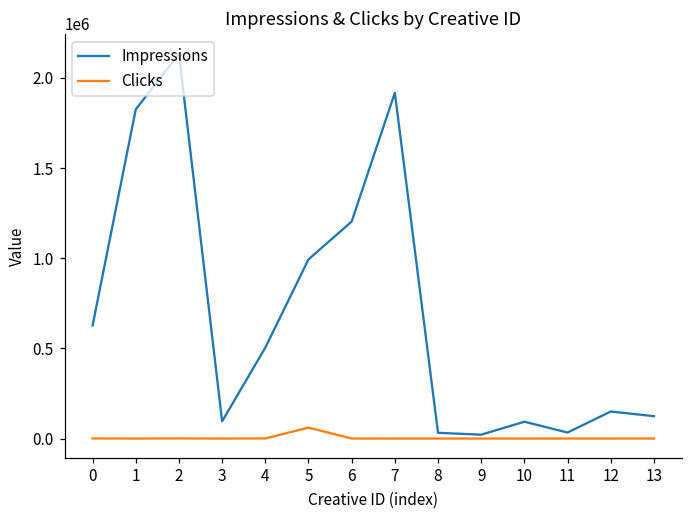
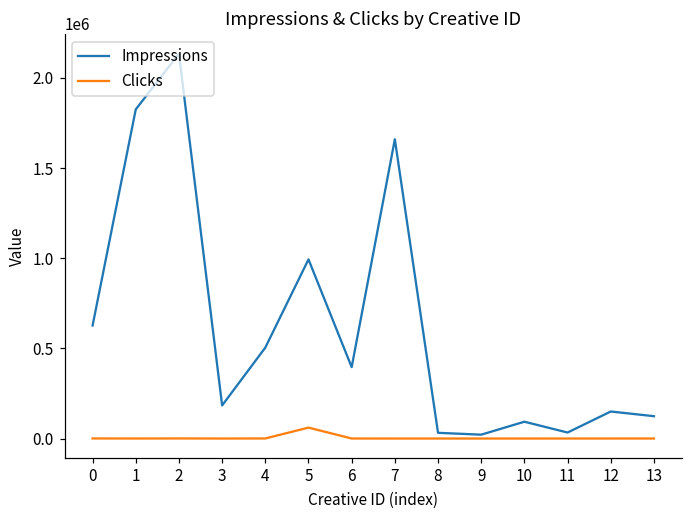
  {
    "Impressions": {
      "0": 630000,
      "1": 1830000,
-     "3": 100000,
+     "3": 180000,
      "4": 500000,
      "5": 990000,
-     "6": 1200000,
-     "7": 1920000,
+     "6": 400000,
+     "7": 1660000,
      "8": 30000,
      "9": 20000,
      "10": 90000,
      "11": 30000,
      "12": 150000,
      "13": 120000
    },
    "Clicks": {
      "0": 0,
      "1": 0,
      "2": 0,
      "3": 0,
      "4": 0,
      "5": 60000,
      "6": 0,
      "7": 0,
      "8": 0,
      "9": 0,
      "10": 0,
      "11": 0,
      "12": 0,
      "13": 0
    }
  }
